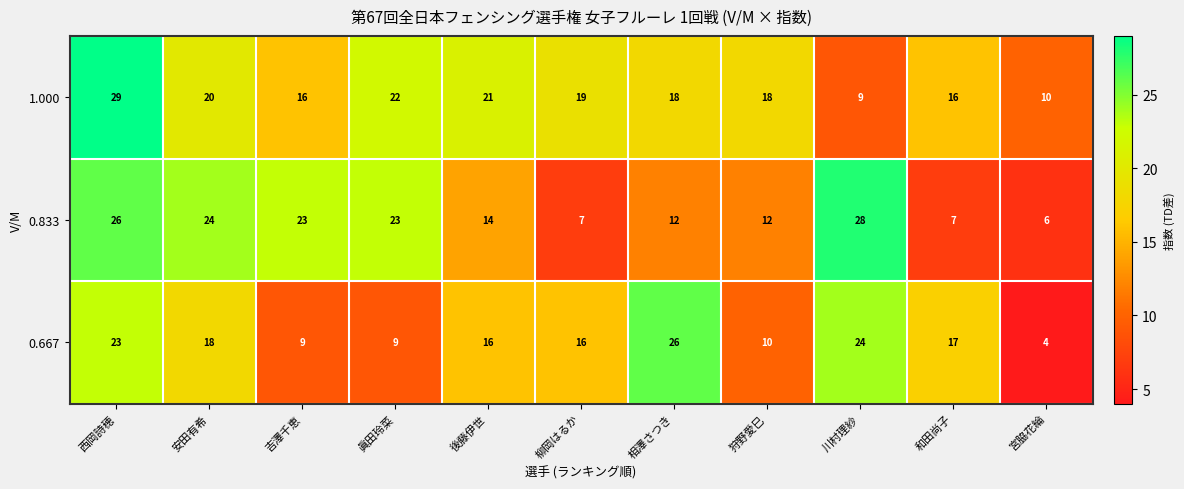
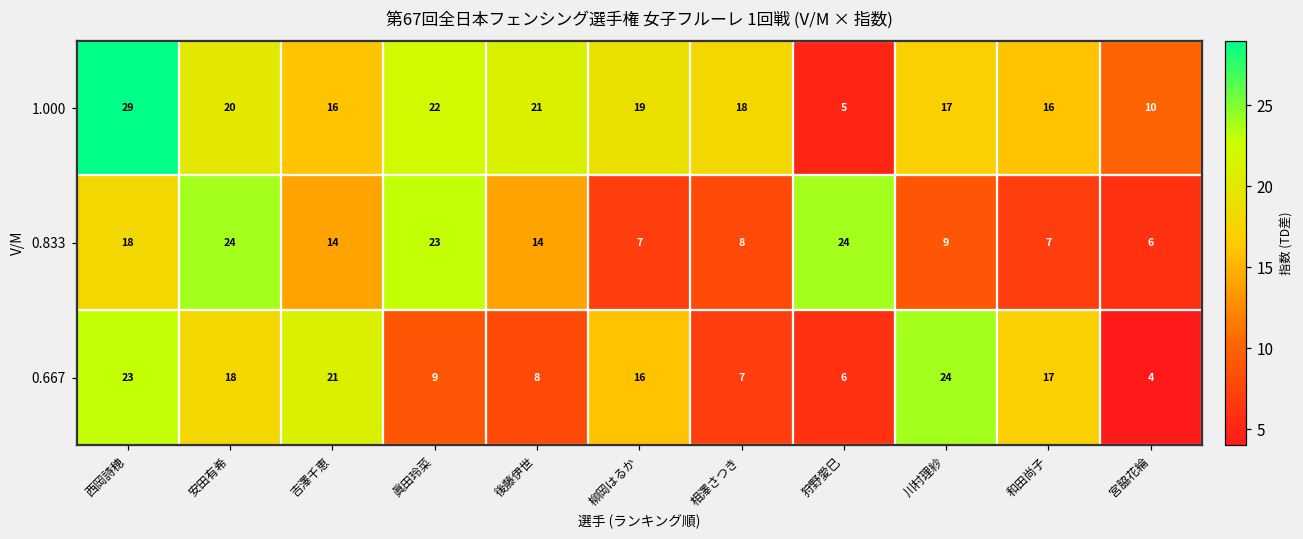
  {
    "1.000": {
      "西岡詩穂": 29,
      "安田有希": 20,
      "吉澤千恵": 16,
      "眞田玲菜": 22,
      "後藤伊世": 21,
      "柳岡はるか": 19,
      "相澤さつき": 18,
-     "狩野愛巳": 18,
-     "川村理紗": 9,
+     "狩野愛巳": 5,
+     "川村理紗": 17,
      "和田尚子": 16,
      "宮脇花綸": 10
    },
    "0.833": {
-     "西岡詩穂": 26,
+     "西岡詩穂": 18,
      "安田有希": 24,
-     "吉澤千恵": 23,
+     "吉澤千恵": 14,
      "眞田玲菜": 23,
      "後藤伊世": 14,
      "柳岡はるか": 7,
-     "相澤さつき": 12,
-     "狩野愛巳": 12,
-     "川村理紗": 28,
+     "相澤さつき": 8,
+     "狩野愛巳": 24,
+     "川村理紗": 9,
      "和田尚子": 7,
      "宮脇花綸": 6
    },
    "0.667": {
      "西岡詩穂": 23,
      "安田有希": 18,
-     "吉澤千恵": 9,
+     "吉澤千恵": 21,
      "眞田玲菜": 9,
-     "後藤伊世": 16,
+     "後藤伊世": 8,
      "柳岡はるか": 16,
-     "相澤さつき": 26,
-     "狩野愛巳": 10,
+     "相澤さつき": 7,
+     "狩野愛巳": 6,
      "川村理紗": 24,
      "和田尚子": 17,
      "宮脇花綸": 4
    }
  }
